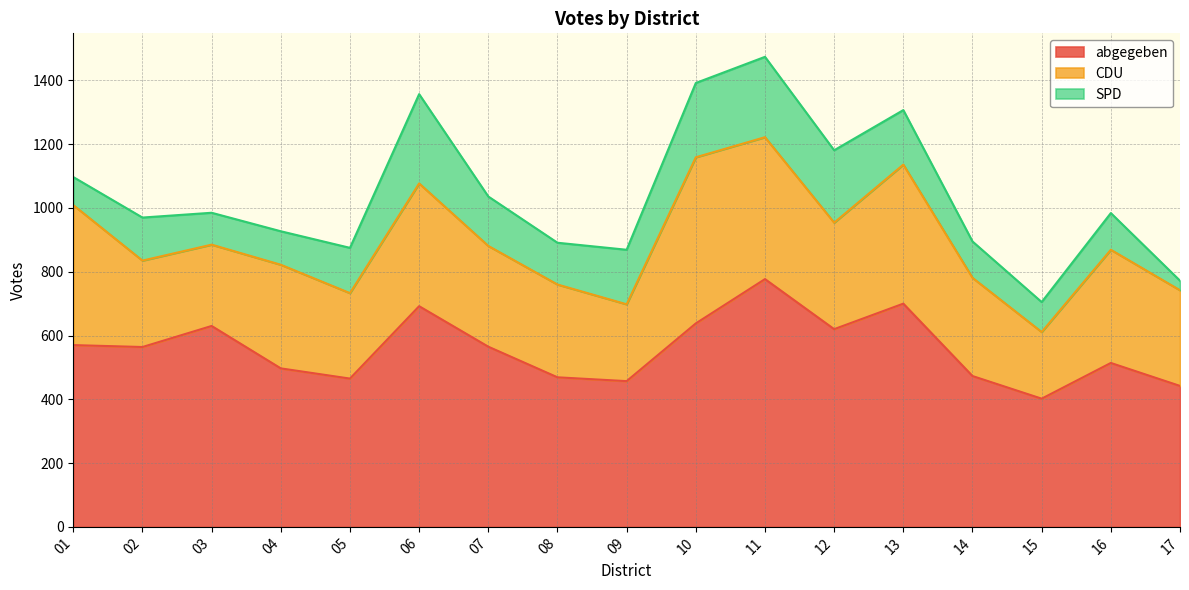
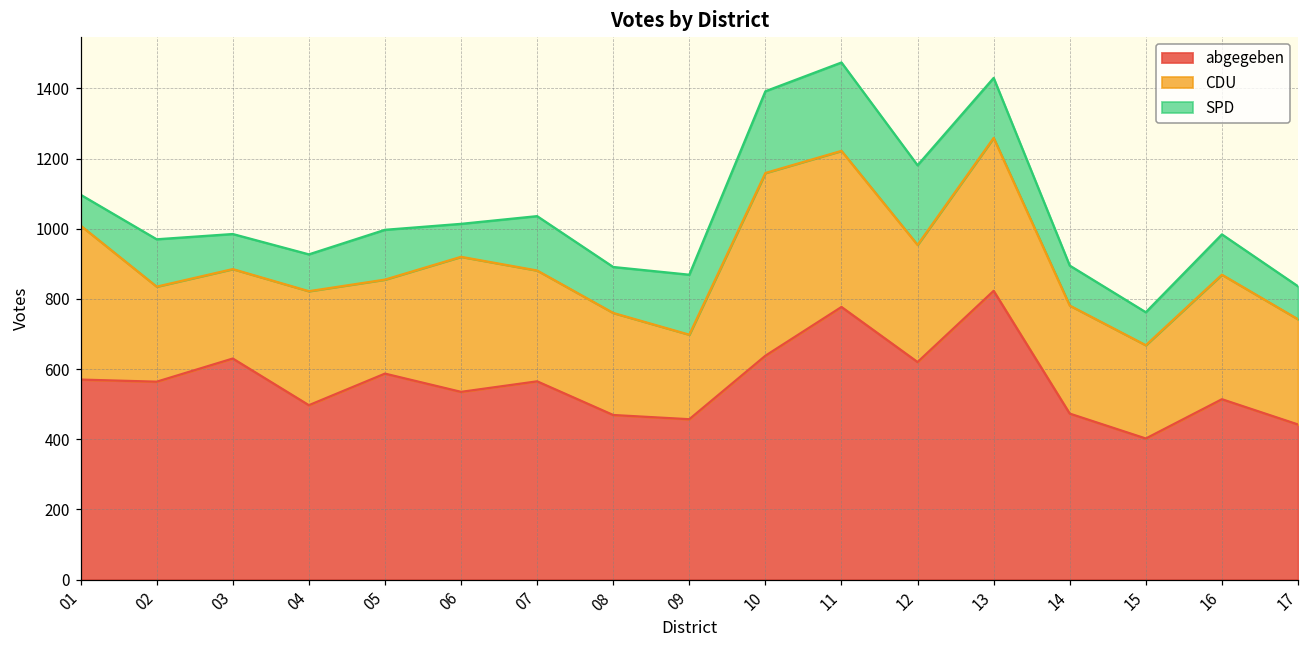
  {
    "abgegeben": {
      "01": 570,
      "02": 560,
      "03": 630,
      "04": 500,
-     "05": 470,
-     "06": 690,
+     "05": 590,
+     "06": 540,
      "07": 570,
      "08": 470,
      "09": 460,
      "10": 640,
      "11": 780,
      "12": 620,
-     "13": 700,
+     "13": 820,
      "14": 470,
      "15": 400,
      "16": 510,
      "17": 440
    },
    "CDU": {
      "01": 440,
      "02": 270,
      "03": 260,
      "04": 330,
      "05": 270,
      "06": 390,
      "07": 320,
      "08": 290,
      "09": 240,
      "10": 520,
      "11": 450,
      "12": 330,
      "13": 440,
      "14": 310,
-     "15": 210,
+     "15": 270,
      "16": 360,
      "17": 300
    },
    "SPD": {
      "01": 90,
      "02": 140,
      "03": 100,
      "04": 110,
      "05": 140,
-     "06": 280,
+     "06": 90,
      "07": 160,
      "08": 130,
      "09": 170,
      "10": 230,
      "11": 250,
      "12": 230,
      "13": 170,
      "14": 110,
      "15": 90,
      "16": 120,
-     "17": 30
+     "17": 90
    }
  }
